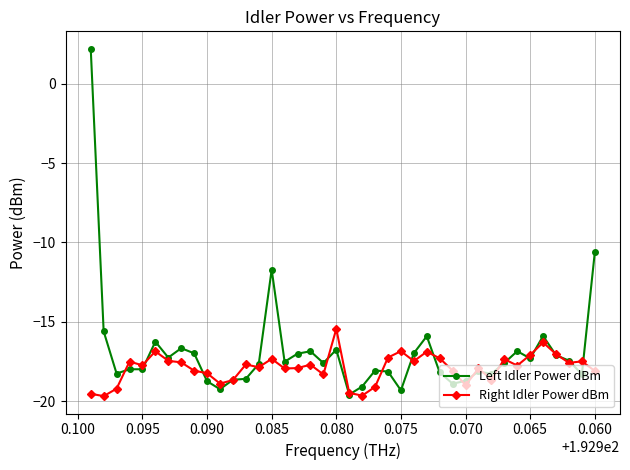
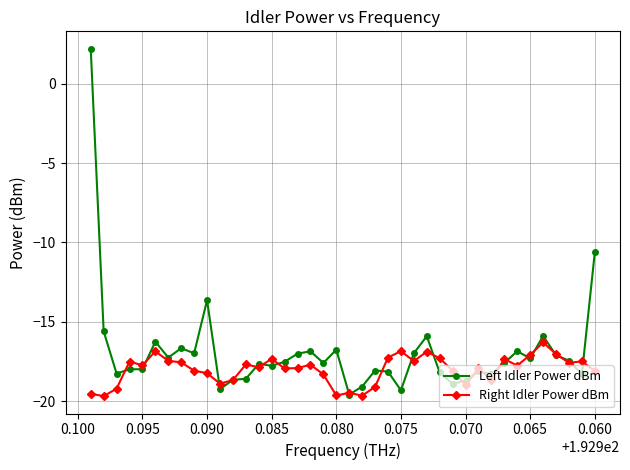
  {
    "Left Idler Power dBm": {
      "0.095": -18.0,
-     "0.090": -18.7,
-     "0.085": -11.7,
+     "0.090": -13.6,
+     "0.085": -17.8,
      "0.080": -16.8,
      "0.075": -19.3,
      "0.065": -17.3,
      "0.060": -10.6
    },
    "Right Idler Power dBm": {
      "0.095": -17.7,
      "0.090": -18.2,
      "0.085": -17.3,
-     "0.080": -15.4,
+     "0.080": -19.6,
      "0.075": -16.8,
      "0.065": -17.1
    }
  }
